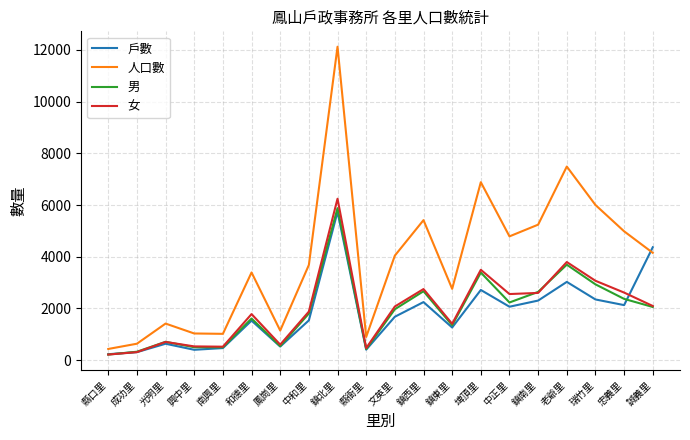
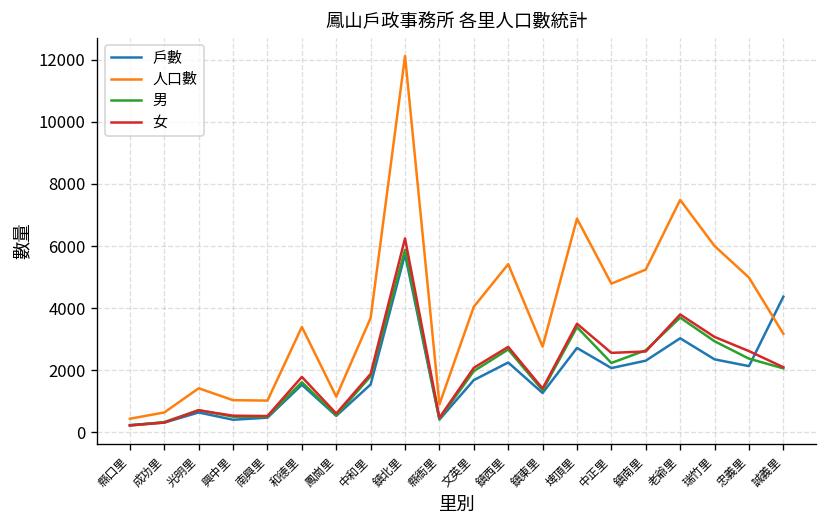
  {
    "戶數": {
      "興中里": 400,
      "中和里": 1500,
      "鎮北里": 5700,
      "文英里": 1700,
      "鎮西里": 2200,
      "埤頂里": 2700,
      "中正里": 2100,
      "鎮南里": 2300,
      "老爺里": 3000,
      "瑞竹里": 2300,
      "忠義里": 2100,
      "誠義里": 4400
    },
    "人口數": {
      "縣口里": 400,
      "成功里": 600,
      "光明里": 1400,
      "興中里": 1000,
      "南興里": 1000,
      "和德里": 3400,
      "鳳崗里": 1100,
      "中和里": 3700,
      "鎮北里": 12100,
      "縣衙里": 900,
      "文英里": 4000,
      "鎮西里": 5400,
      "鎮東里": 2800,
      "埤頂里": 6900,
      "中正里": 4800,
      "鎮南里": 5200,
      "老爺里": 7500,
      "瑞竹里": 6000,
      "忠義里": 5000,
-     "誠義里": 4200
+     "誠義里": 3200
    },
    "男": {
      "鎮北里": 5900,
      "文英里": 2000,
      "埤頂里": 3400,
      "中正里": 2200,
      "老爺里": 3700,
      "瑞竹里": 2900,
      "忠義里": 2400
    },
    "女": {
      "和德里": 1800,
      "鎮北里": 6200,
      "文英里": 2100,
      "埤頂里": 3500,
      "中正里": 2600,
      "老爺里": 3800,
      "瑞竹里": 3100,
      "忠義里": 2600
    }
  }
